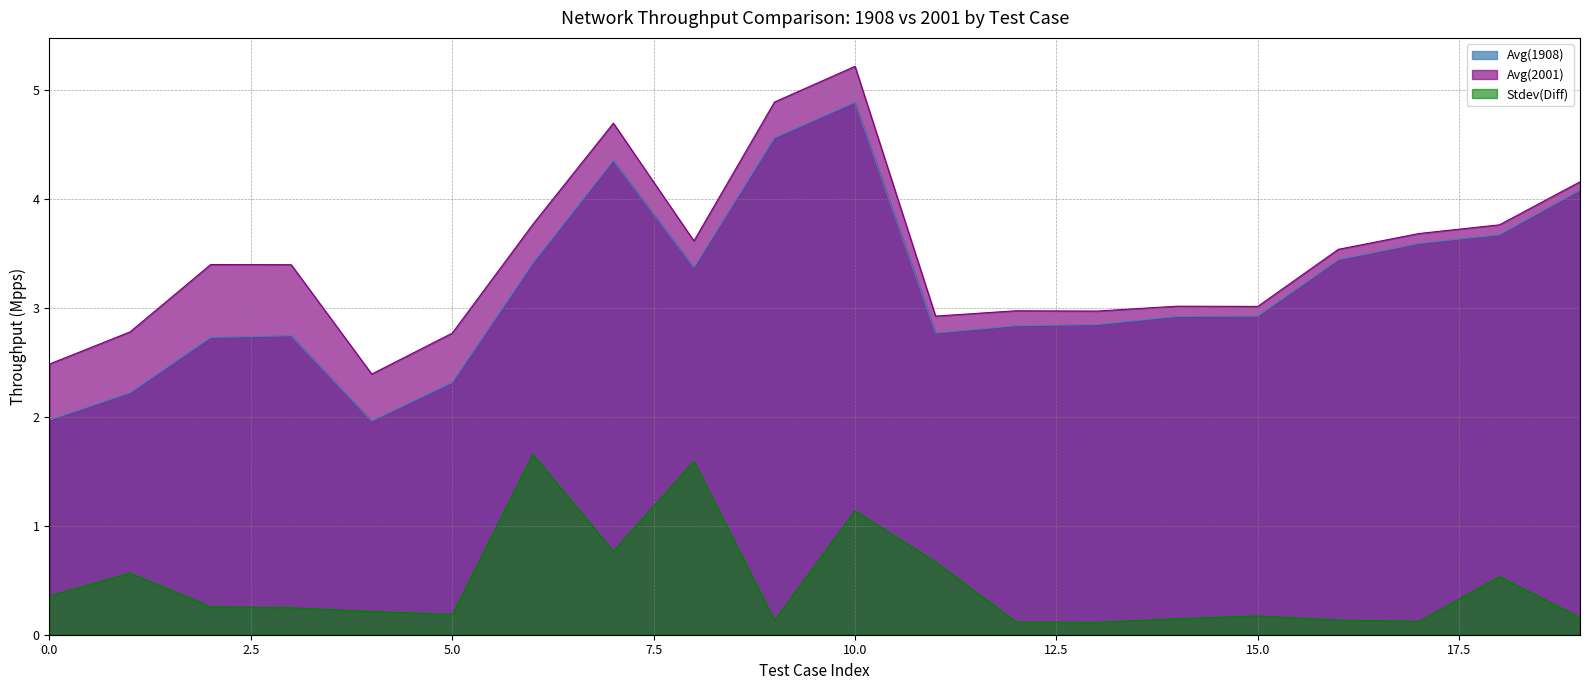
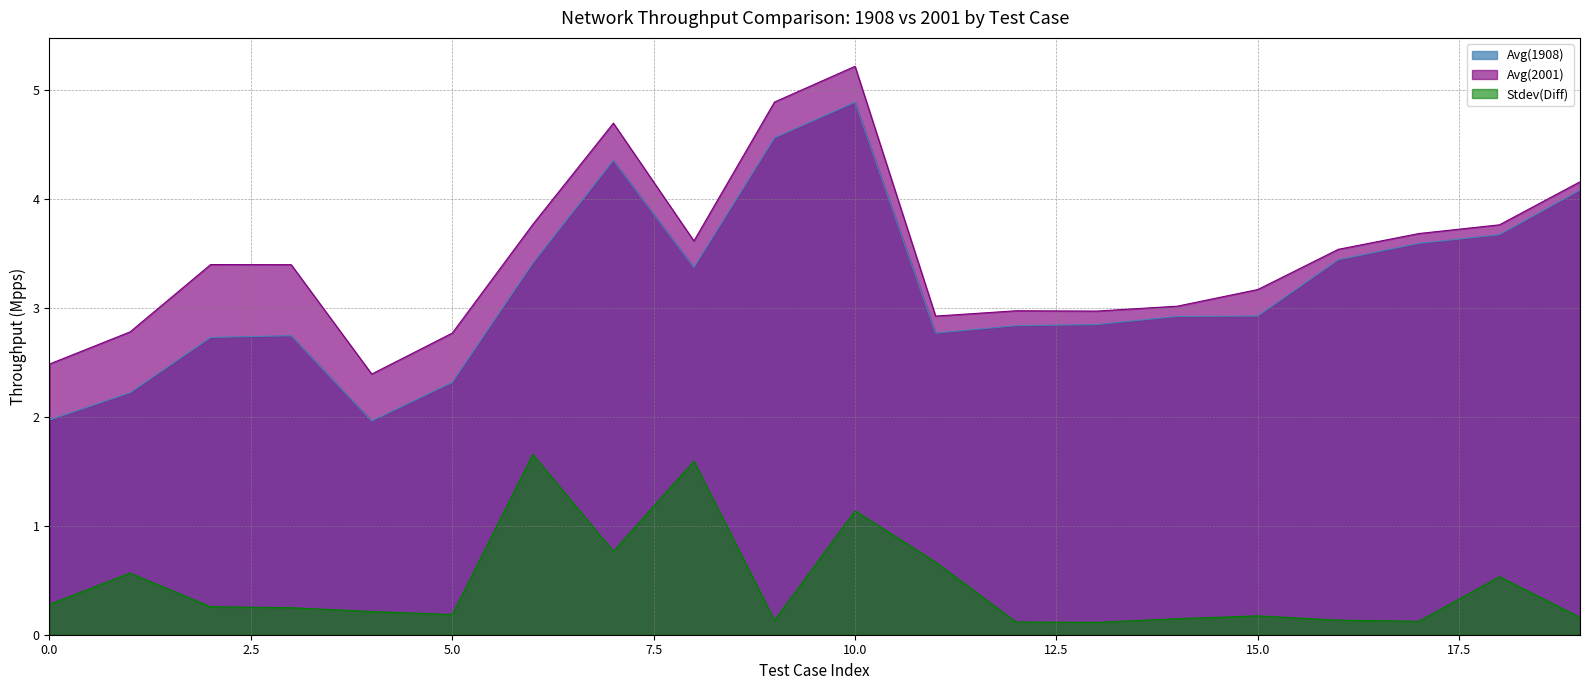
  {
    "Avg(1908)": {
      "0.0": 1.97,
      "5.0": 2.32,
      "10.0": 4.89,
      "15.0": 2.93
    },
    "Avg(2001)": {
      "0.0": 2.49,
      "5.0": 2.77,
      "10.0": 5.22,
-     "15.0": 3.01
+     "15.0": 3.17
    },
    "Stdev(Diff)": {
-     "0.0": 0.36,
+     "0.0": 0.28,
      "5.0": 0.19,
      "10.0": 1.14,
      "15.0": 0.17
    }
  }
